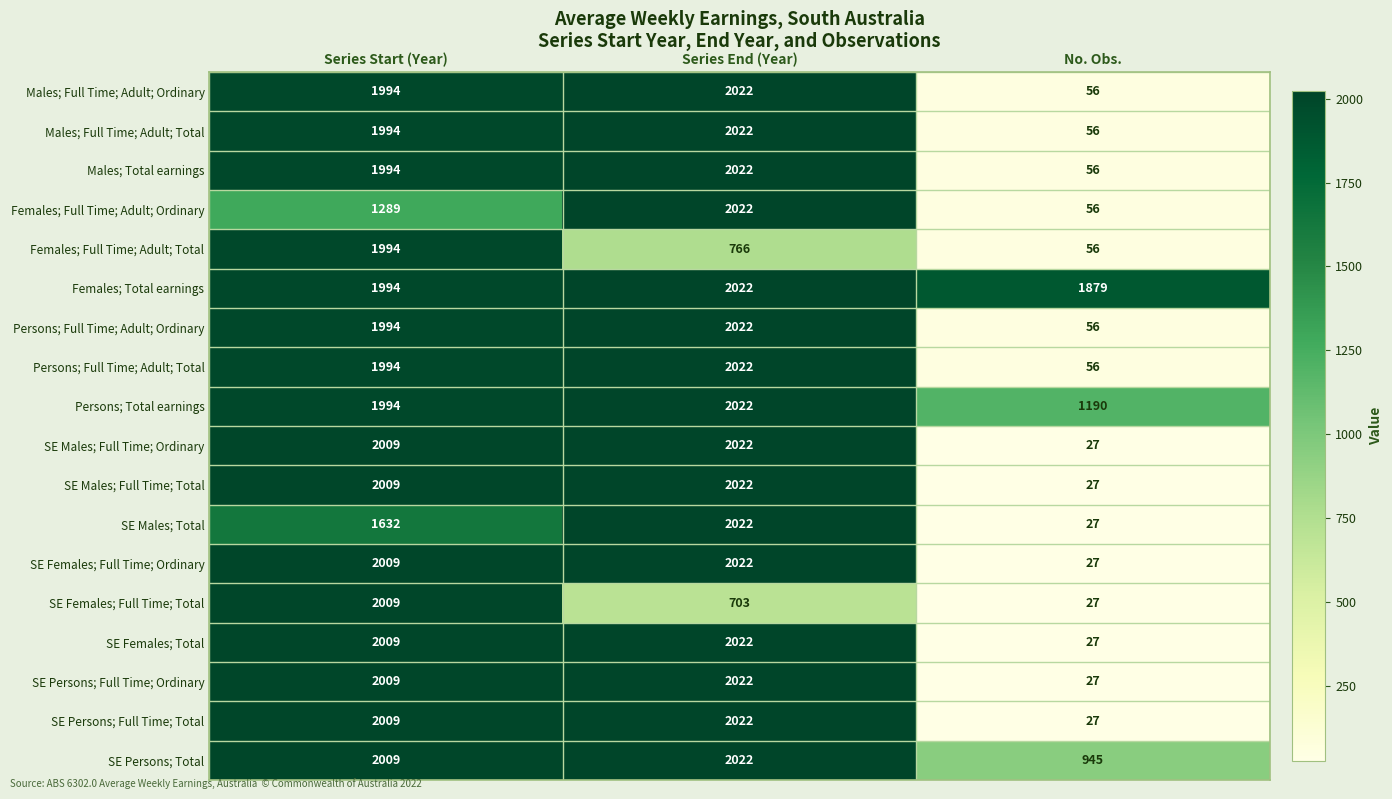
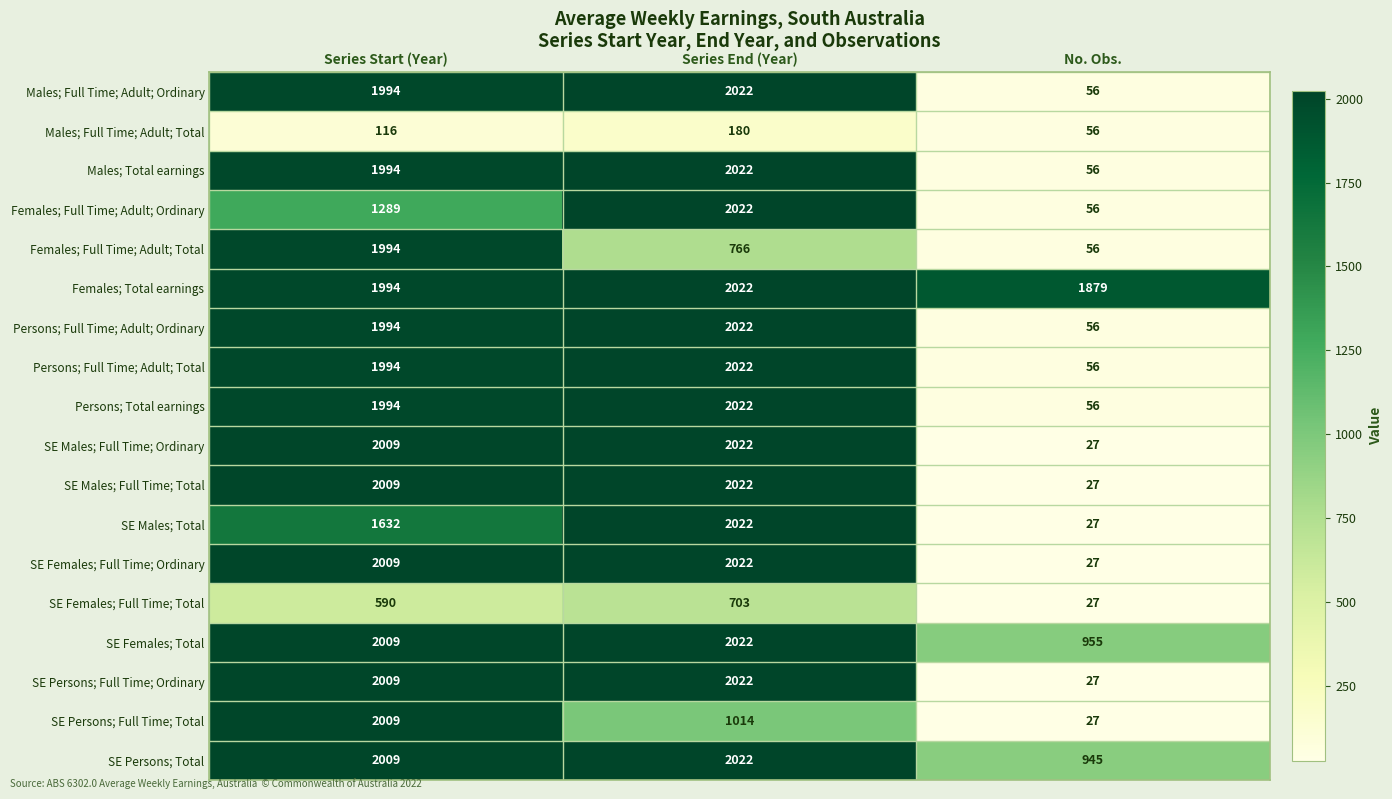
  {
    "Males; Full Time; Adult; Ordinary": {
      "Series Start (Year)": 1994,
      "Series End (Year)": 2022,
      "No. Obs.": 56
    },
    "Males; Full Time; Adult; Total": {
-     "Series Start (Year)": 1994,
-     "Series End (Year)": 2022,
+     "Series Start (Year)": 116,
+     "Series End (Year)": 180,
      "No. Obs.": 56
    },
    "Males; Total earnings": {
      "Series Start (Year)": 1994,
      "Series End (Year)": 2022,
      "No. Obs.": 56
    },
    "Females; Full Time; Adult; Ordinary": {
      "Series Start (Year)": 1289,
      "Series End (Year)": 2022,
      "No. Obs.": 56
    },
    "Females; Full Time; Adult; Total": {
      "Series Start (Year)": 1994,
      "Series End (Year)": 766,
      "No. Obs.": 56
    },
    "Females; Total earnings": {
      "Series Start (Year)": 1994,
      "Series End (Year)": 2022,
      "No. Obs.": 1879
    },
    "Persons; Full Time; Adult; Ordinary": {
      "Series Start (Year)": 1994,
      "Series End (Year)": 2022,
      "No. Obs.": 56
    },
    "Persons; Full Time; Adult; Total": {
      "Series Start (Year)": 1994,
      "Series End (Year)": 2022,
      "No. Obs.": 56
    },
    "Persons; Total earnings": {
      "Series Start (Year)": 1994,
      "Series End (Year)": 2022,
-     "No. Obs.": 1190
+     "No. Obs.": 56
    },
    "SE Males; Full Time; Ordinary": {
      "Series Start (Year)": 2009,
      "Series End (Year)": 2022,
      "No. Obs.": 27
    },
    "SE Males; Full Time; Total": {
      "Series Start (Year)": 2009,
      "Series End (Year)": 2022,
      "No. Obs.": 27
    },
    "SE Males; Total": {
      "Series Start (Year)": 1632,
      "Series End (Year)": 2022,
      "No. Obs.": 27
    },
    "SE Females; Full Time; Ordinary": {
      "Series Start (Year)": 2009,
      "Series End (Year)": 2022,
      "No. Obs.": 27
    },
    "SE Females; Full Time; Total": {
-     "Series Start (Year)": 2009,
+     "Series Start (Year)": 590,
      "Series End (Year)": 703,
      "No. Obs.": 27
    },
    "SE Females; Total": {
      "Series Start (Year)": 2009,
      "Series End (Year)": 2022,
-     "No. Obs.": 27
+     "No. Obs.": 955
    },
    "SE Persons; Full Time; Ordinary": {
      "Series Start (Year)": 2009,
      "Series End (Year)": 2022,
      "No. Obs.": 27
    },
    "SE Persons; Full Time; Total": {
      "Series Start (Year)": 2009,
-     "Series End (Year)": 2022,
+     "Series End (Year)": 1014,
      "No. Obs.": 27
    },
    "SE Persons; Total": {
      "Series Start (Year)": 2009,
      "Series End (Year)": 2022,
      "No. Obs.": 945
    }
  }
